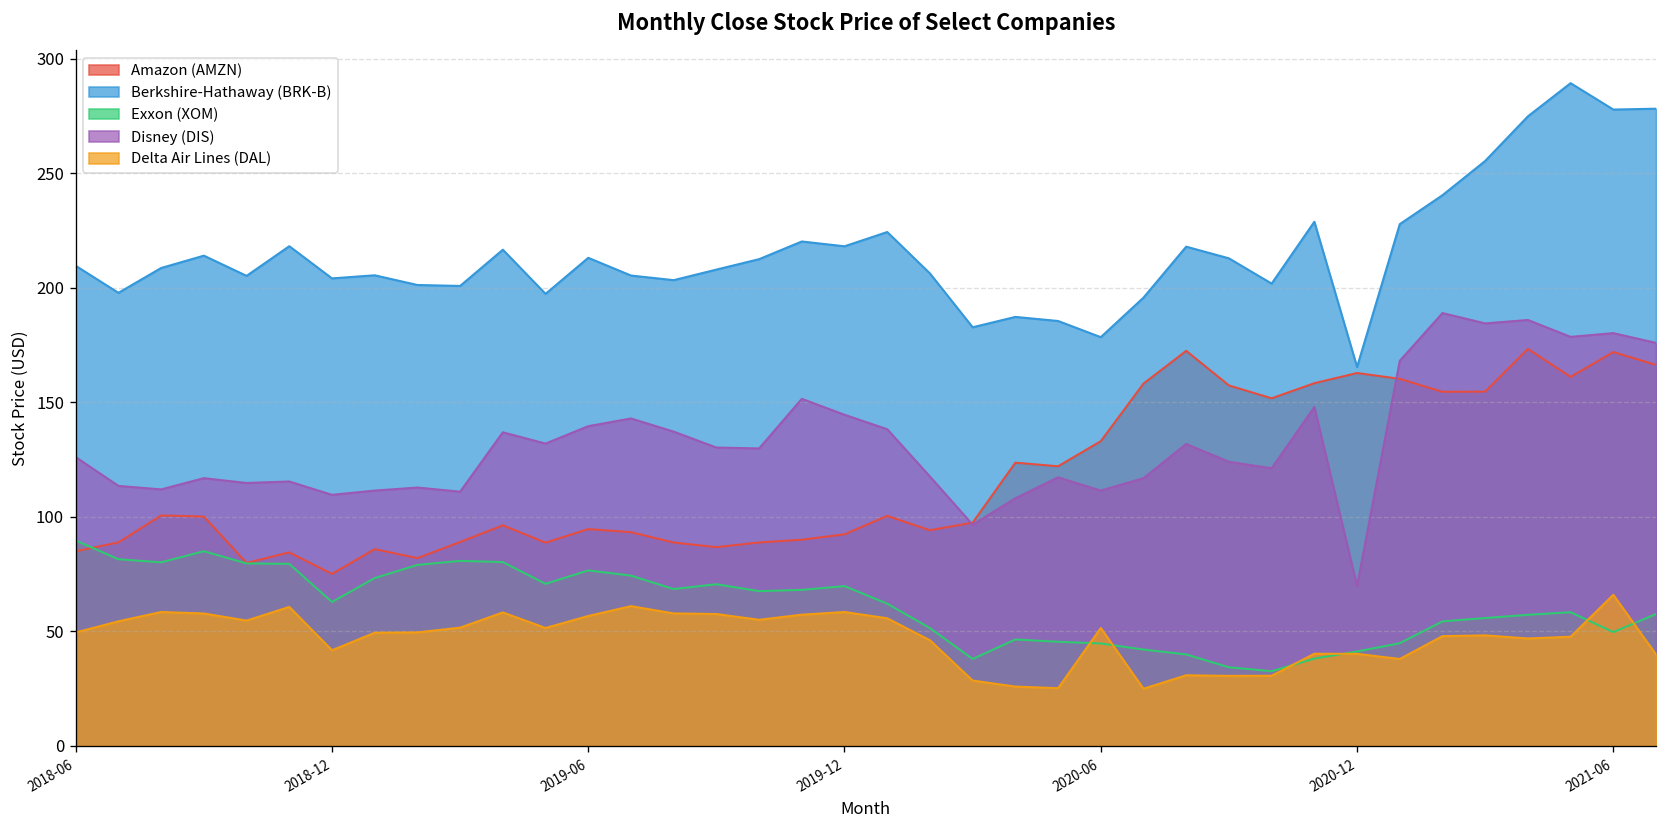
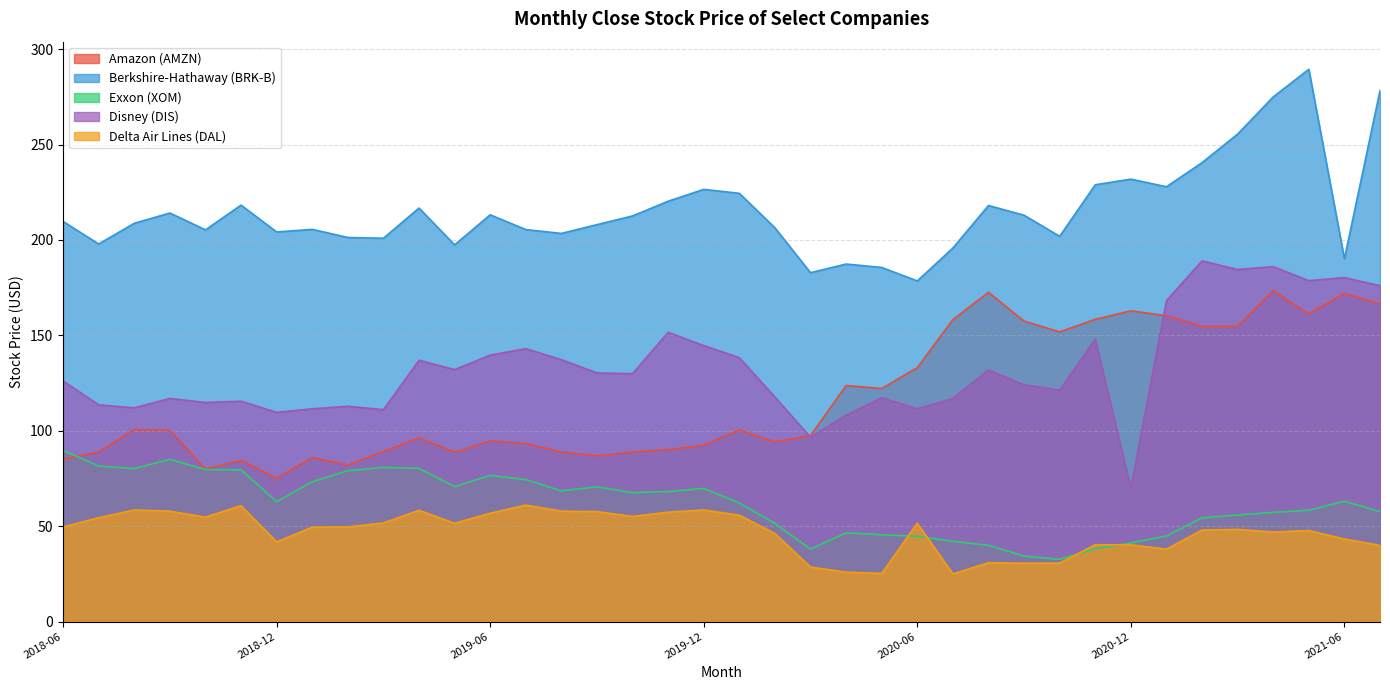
  {
    "Amazon (AMZN)": {
      "2018-06": 85,
      "2018-12": 75,
      "2019-06": 95,
      "2019-12": 92,
      "2020-06": 133,
      "2020-12": 163,
      "2021-06": 172
    },
    "Berkshire-Hathaway (BRK-B)": {
      "2018-06": 210,
      "2018-12": 204,
      "2019-06": 213,
-     "2019-12": 218,
+     "2019-12": 227,
      "2020-06": 179,
-     "2020-12": 165,
-     "2021-06": 278
+     "2020-12": 232,
+     "2021-06": 190
    },
    "Exxon (XOM)": {
      "2018-06": 90,
      "2018-12": 63,
      "2019-06": 77,
      "2019-12": 70,
      "2020-06": 45,
-     "2021-06": 50
+     "2021-06": 63
    },
    "Disney (DIS)": {
      "2018-06": 126,
      "2018-12": 110,
      "2019-06": 140,
      "2019-12": 145,
      "2020-06": 112,
      "2020-12": 70,
      "2021-06": 180
    },
    "Delta Air Lines (DAL)": {
      "2018-06": 50,
      "2018-12": 42,
      "2019-06": 57,
      "2019-12": 58,
      "2020-06": 51,
-     "2021-06": 66
+     "2021-06": 43
    }
  }
